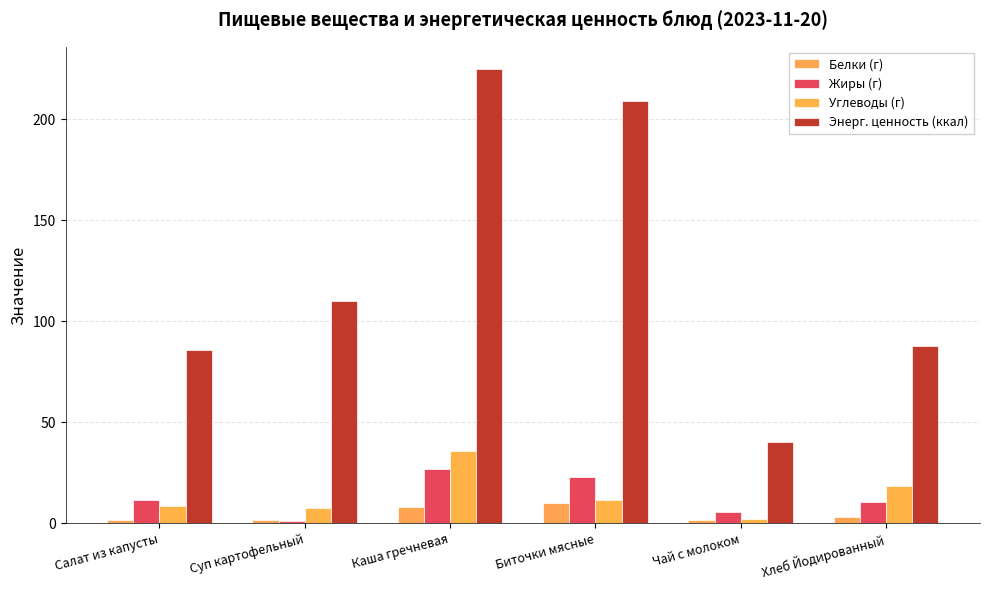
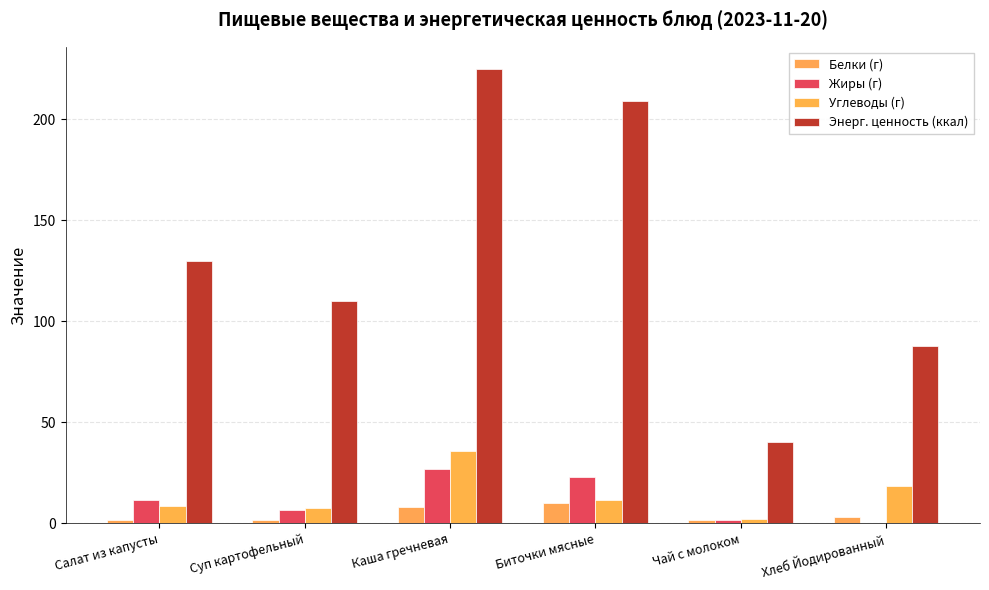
  {
    "Жиры (г)": {
      "Салат из капусты": 11,
-     "Суп картофельный": 1,
+     "Суп картофельный": 6,
      "Каша гречневая": 27,
      "Биточки мясные": 23,
-     "Чай с молоком": 6,
-     "Хлеб Йодированный": 10
+     "Чай с молоком": 1,
+     "Хлеб Йодированный": 0
    },
    "Энерг. ценность (ккал)": {
-     "Салат из капусты": 86,
+     "Салат из капусты": 130,
      "Суп картофельный": 110,
      "Каша гречневая": 225,
      "Биточки мясные": 209,
      "Чай с молоком": 40,
      "Хлеб Йодированный": 88
    }
  }
